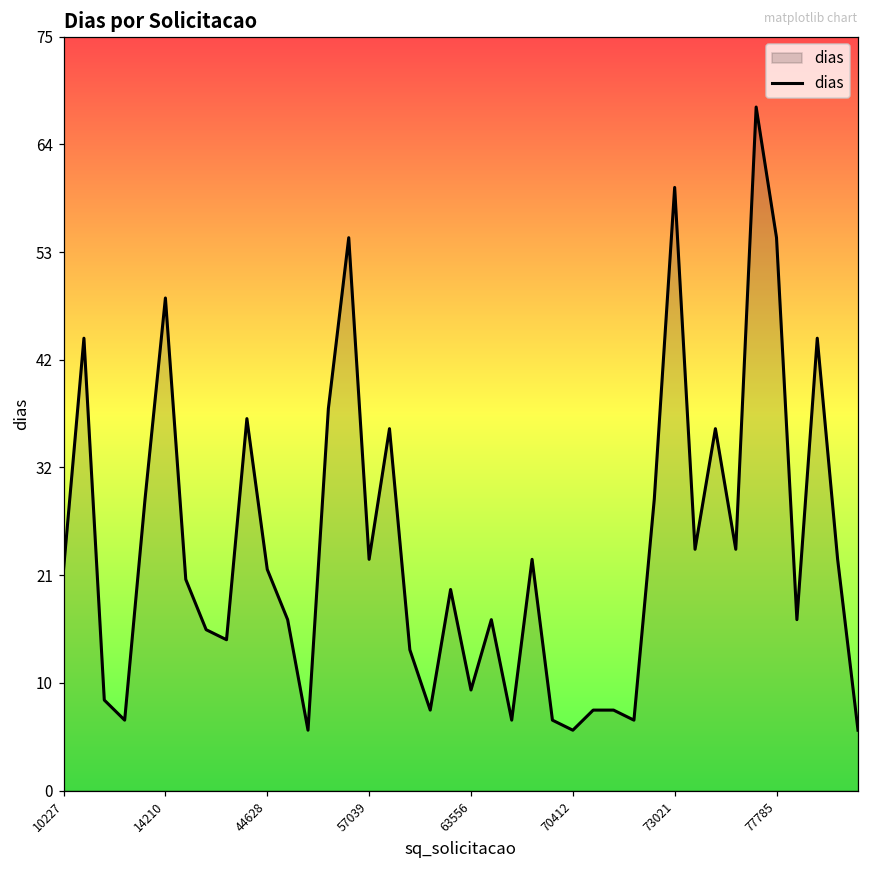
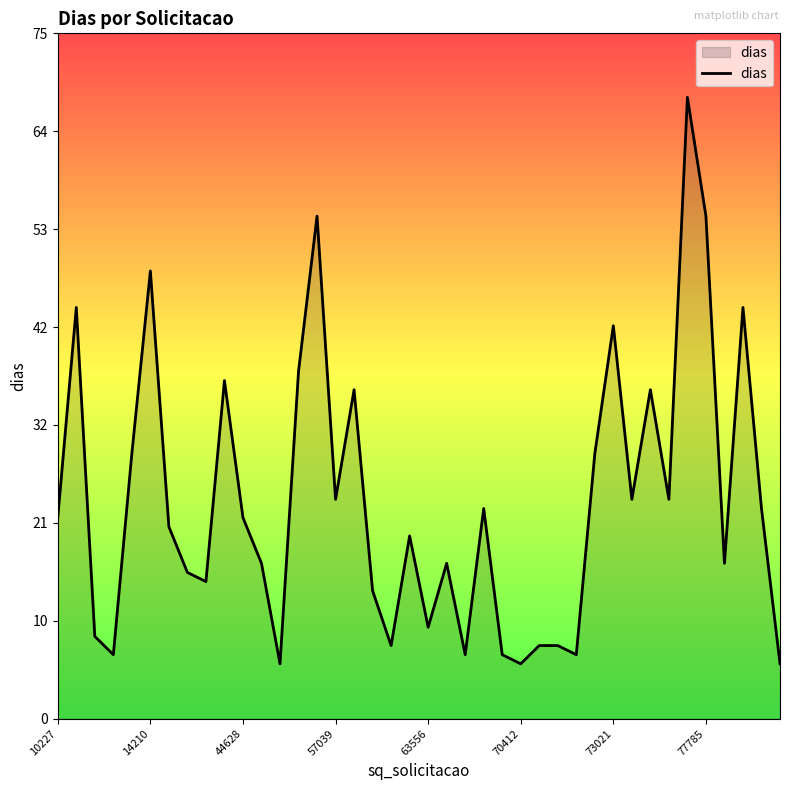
  {
    "10227": 22,
    "14210": 49,
    "44628": 22,
-   "57039": 23,
+   "57039": 24,
    "63556": 10,
    "70412": 6,
-   "73021": 60,
+   "73021": 43,
    "77785": 55
  }
